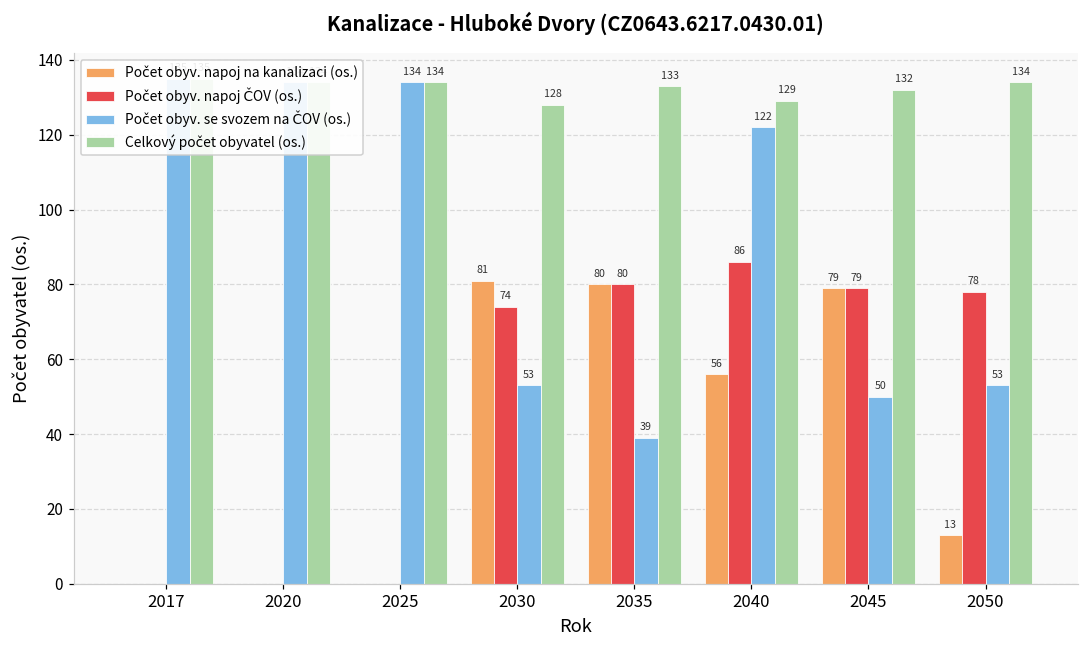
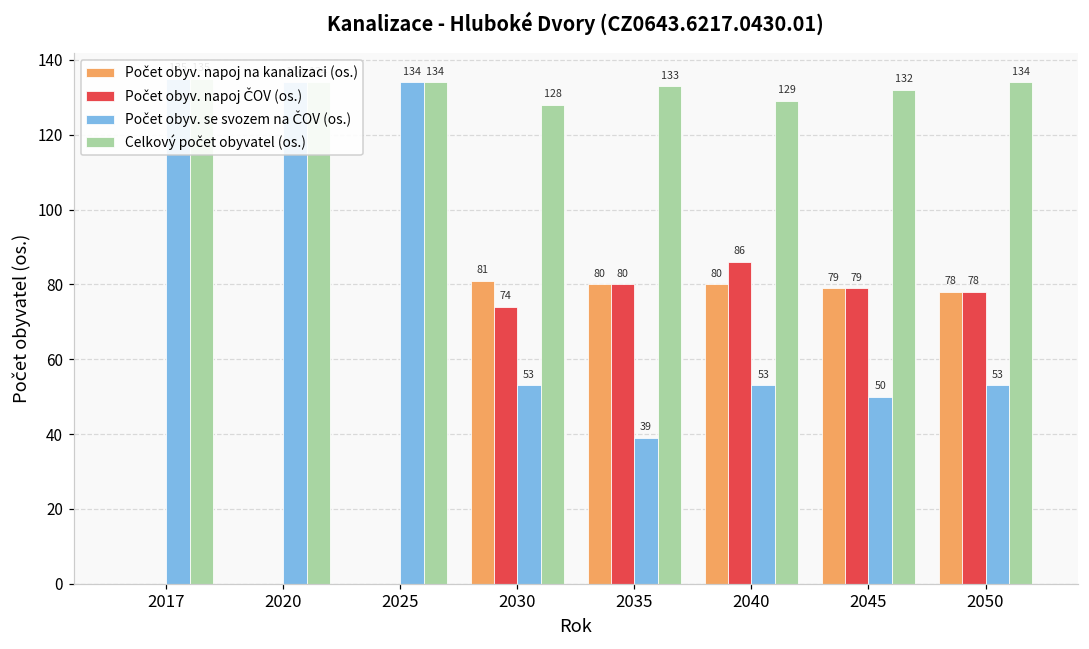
  {
    "Počet obyv. napoj na kanalizaci (os.)": {
      "2030": 81,
      "2035": 80,
-     "2040": 56,
+     "2040": 80,
      "2045": 79,
-     "2050": 13
+     "2050": 78
    },
    "Počet obyv. napoj ČOV (os.)": {
      "2030": 74,
      "2035": 80,
      "2040": 86,
      "2045": 79,
      "2050": 78
    },
    "Počet obyv. se svozem na ČOV (os.)": {
      "2025": 134,
      "2030": 53,
      "2035": 39,
-     "2040": 122,
+     "2040": 53,
      "2045": 50,
      "2050": 53
    },
    "Celkový počet obyvatel (os.)": {
      "2025": 134,
      "2030": 128,
      "2035": 133,
      "2040": 129,
      "2045": 132,
      "2050": 134
    }
  }
